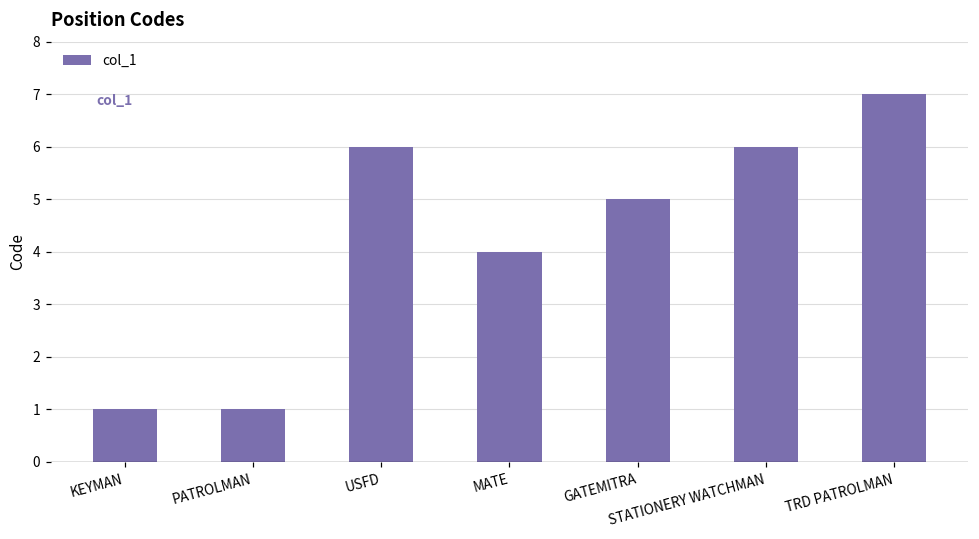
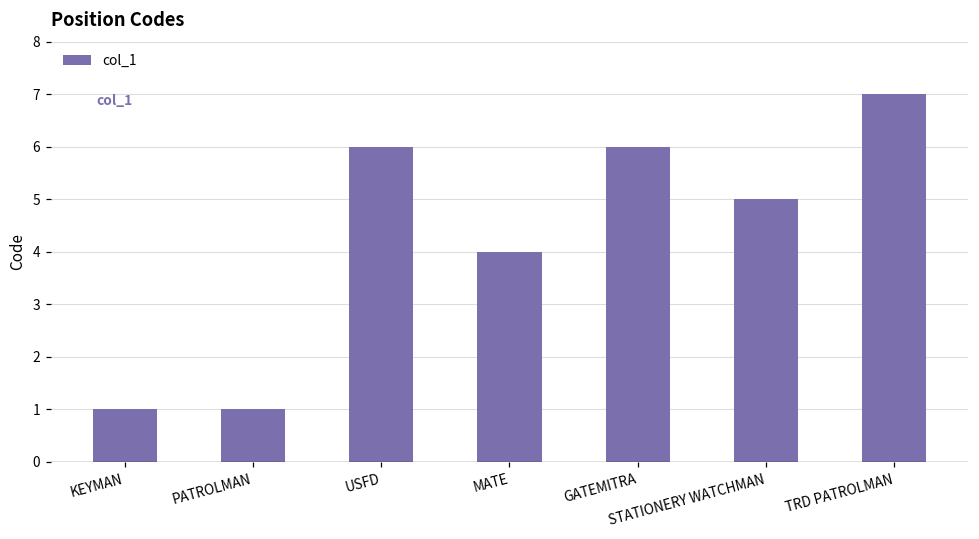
  {
    "KEYMAN": 1,
    "PATROLMAN": 1,
    "USFD": 6,
    "MATE": 4,
-   "GATEMITRA": 5,
-   "STATIONERY WATCHMAN": 6,
+   "GATEMITRA": 6,
+   "STATIONERY WATCHMAN": 5,
    "TRD PATROLMAN": 7
  }
